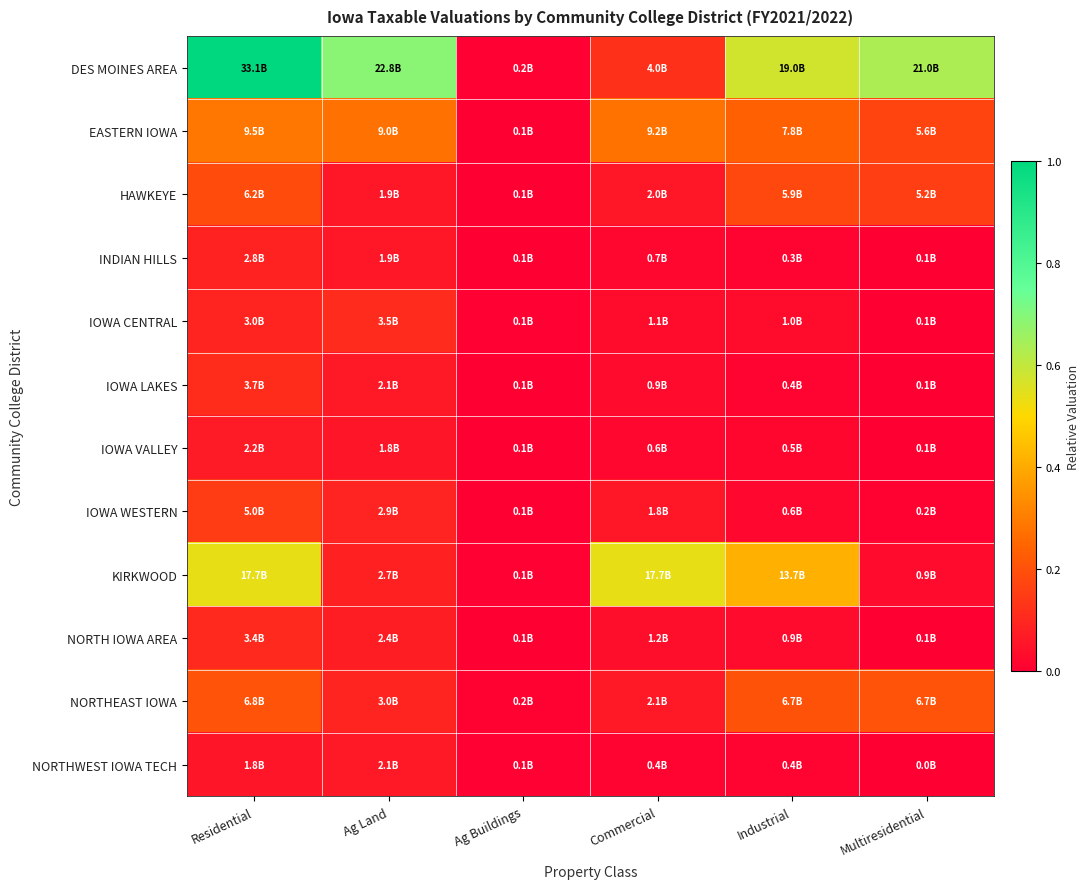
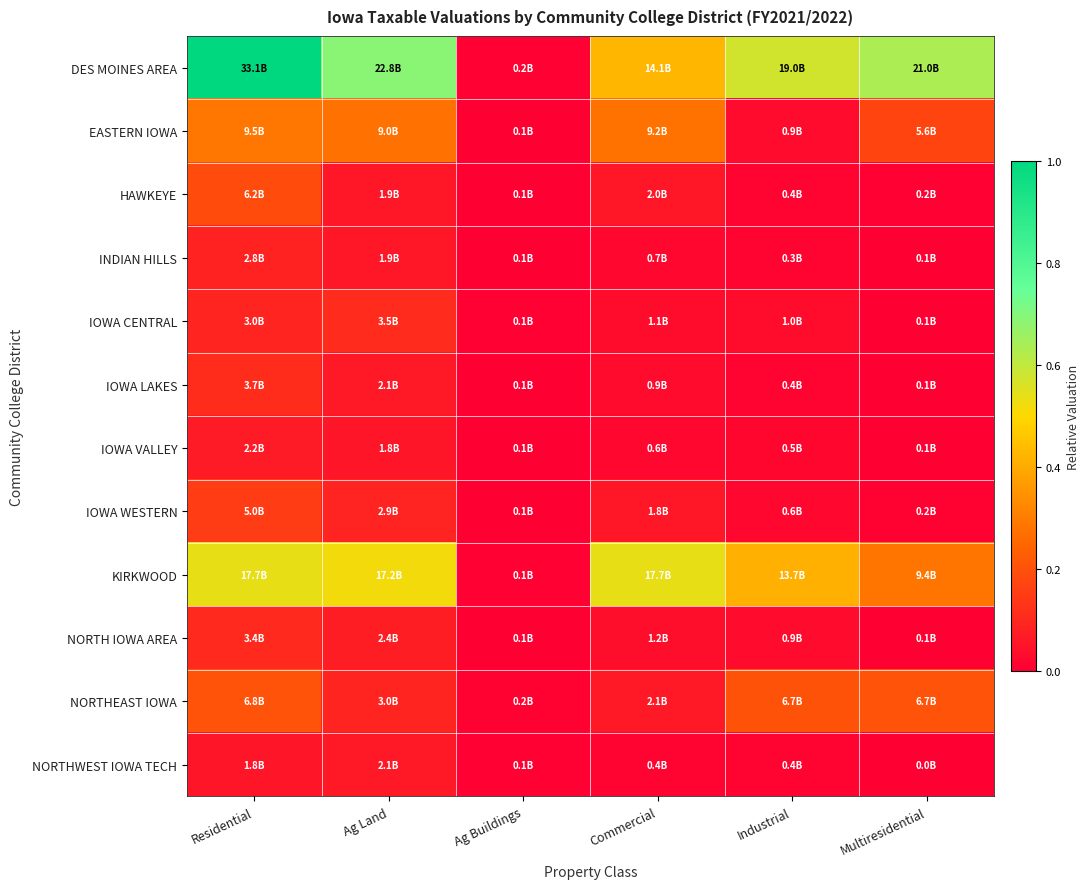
  {
    "DES MOINES AREA": {
      "Residential": "33.1B",
      "Ag Land": "22.8B",
      "Ag Buildings": "0.2B",
-     "Commercial": "4.0B",
+     "Commercial": "14.1B",
      "Industrial": "19.0B",
      "Multiresidential": "21.0B"
    },
    "EASTERN IOWA": {
      "Residential": "9.5B",
      "Ag Land": "9.0B",
      "Ag Buildings": "0.1B",
      "Commercial": "9.2B",
-     "Industrial": "7.8B",
+     "Industrial": "0.9B",
      "Multiresidential": "5.6B"
    },
    "HAWKEYE": {
      "Residential": "6.2B",
      "Ag Land": "1.9B",
      "Ag Buildings": "0.1B",
      "Commercial": "2.0B",
-     "Industrial": "5.9B",
-     "Multiresidential": "5.2B"
+     "Industrial": "0.4B",
+     "Multiresidential": "0.2B"
    },
    "INDIAN HILLS": {
      "Residential": "2.8B",
      "Ag Land": "1.9B",
      "Ag Buildings": "0.1B",
      "Commercial": "0.7B",
      "Industrial": "0.3B",
      "Multiresidential": "0.1B"
    },
    "IOWA CENTRAL": {
      "Residential": "3.0B",
      "Ag Land": "3.5B",
      "Ag Buildings": "0.1B",
      "Commercial": "1.1B",
      "Industrial": "1.0B",
      "Multiresidential": "0.1B"
    },
    "IOWA LAKES": {
      "Residential": "3.7B",
      "Ag Land": "2.1B",
      "Ag Buildings": "0.1B",
      "Commercial": "0.9B",
      "Industrial": "0.4B",
      "Multiresidential": "0.1B"
    },
    "IOWA VALLEY": {
      "Residential": "2.2B",
      "Ag Land": "1.8B",
      "Ag Buildings": "0.1B",
      "Commercial": "0.6B",
      "Industrial": "0.5B",
      "Multiresidential": "0.1B"
    },
    "IOWA WESTERN": {
      "Residential": "5.0B",
      "Ag Land": "2.9B",
      "Ag Buildings": "0.1B",
      "Commercial": "1.8B",
      "Industrial": "0.6B",
      "Multiresidential": "0.2B"
    },
    "KIRKWOOD": {
      "Residential": "17.7B",
-     "Ag Land": "2.7B",
+     "Ag Land": "17.2B",
      "Ag Buildings": "0.1B",
      "Commercial": "17.7B",
      "Industrial": "13.7B",
-     "Multiresidential": "0.9B"
+     "Multiresidential": "9.4B"
    },
    "NORTH IOWA AREA": {
      "Residential": "3.4B",
      "Ag Land": "2.4B",
      "Ag Buildings": "0.1B",
      "Commercial": "1.2B",
      "Industrial": "0.9B",
      "Multiresidential": "0.1B"
    },
    "NORTHEAST IOWA": {
      "Residential": "6.8B",
      "Ag Land": "3.0B",
      "Ag Buildings": "0.2B",
      "Commercial": "2.1B",
      "Industrial": "6.7B",
      "Multiresidential": "6.7B"
    },
    "NORTHWEST IOWA TECH": {
      "Residential": "1.8B",
      "Ag Land": "2.1B",
      "Ag Buildings": "0.1B",
      "Commercial": "0.4B",
      "Industrial": "0.4B",
      "Multiresidential": "0.0B"
    }
  }
